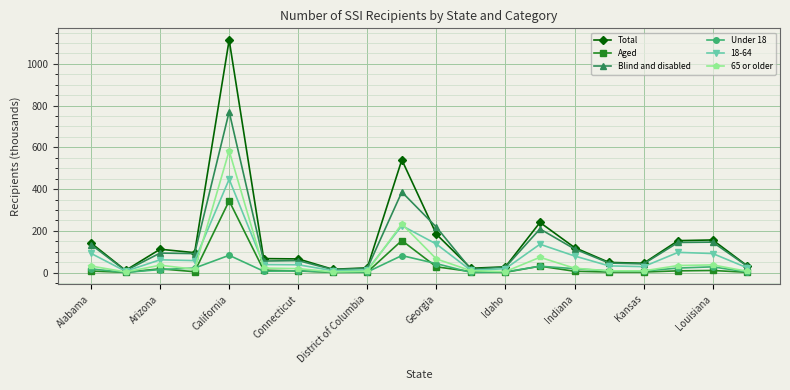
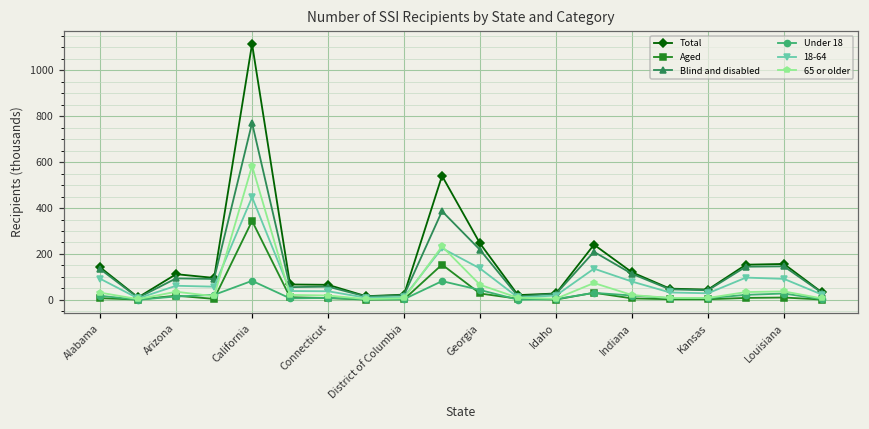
  {
    "Total": {
      "Arizona": 110,
      "California": 1110,
-     "Georgia": 180
+     "Georgia": 250
    }
  }
